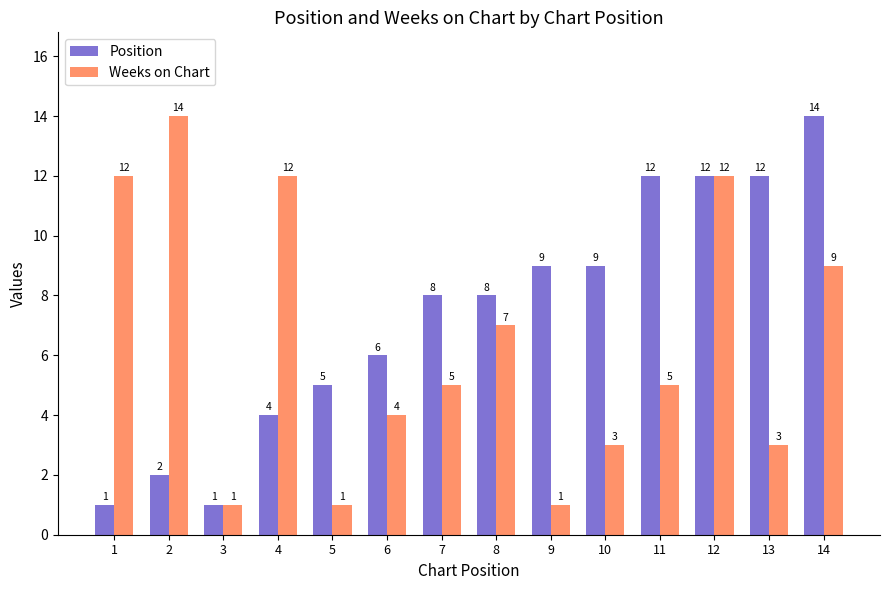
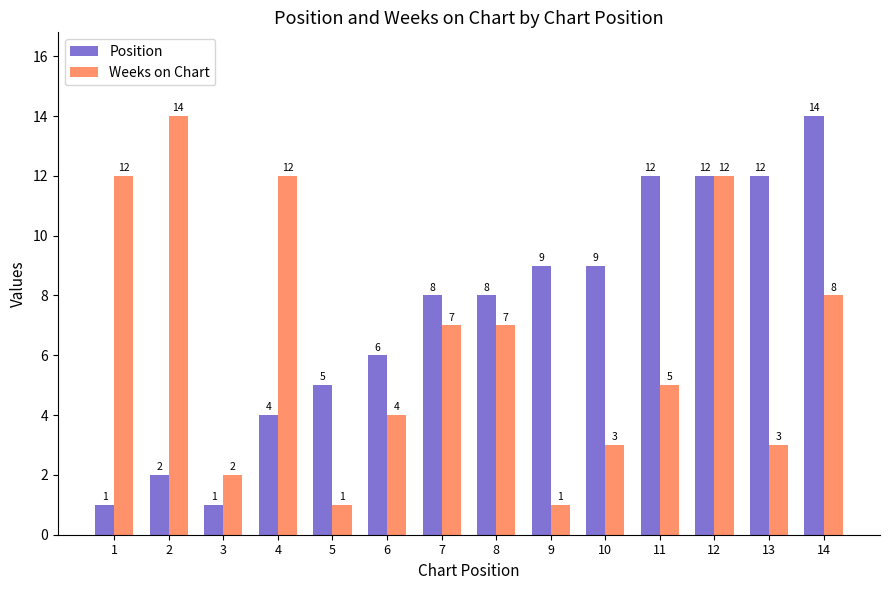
  {
    "Position": {
      "1": 1,
      "2": 2,
      "3": 1,
      "4": 4,
      "5": 5,
      "6": 6,
      "7": 8,
      "8": 8,
      "9": 9,
      "10": 9,
      "11": 12,
      "12": 12,
      "13": 12,
      "14": 14
    },
    "Weeks on Chart": {
      "1": 12,
      "2": 14,
-     "3": 1,
+     "3": 2,
      "4": 12,
      "5": 1,
      "6": 4,
-     "7": 5,
+     "7": 7,
      "8": 7,
      "9": 1,
      "10": 3,
      "11": 5,
      "12": 12,
      "13": 3,
-     "14": 9
+     "14": 8
    }
  }
